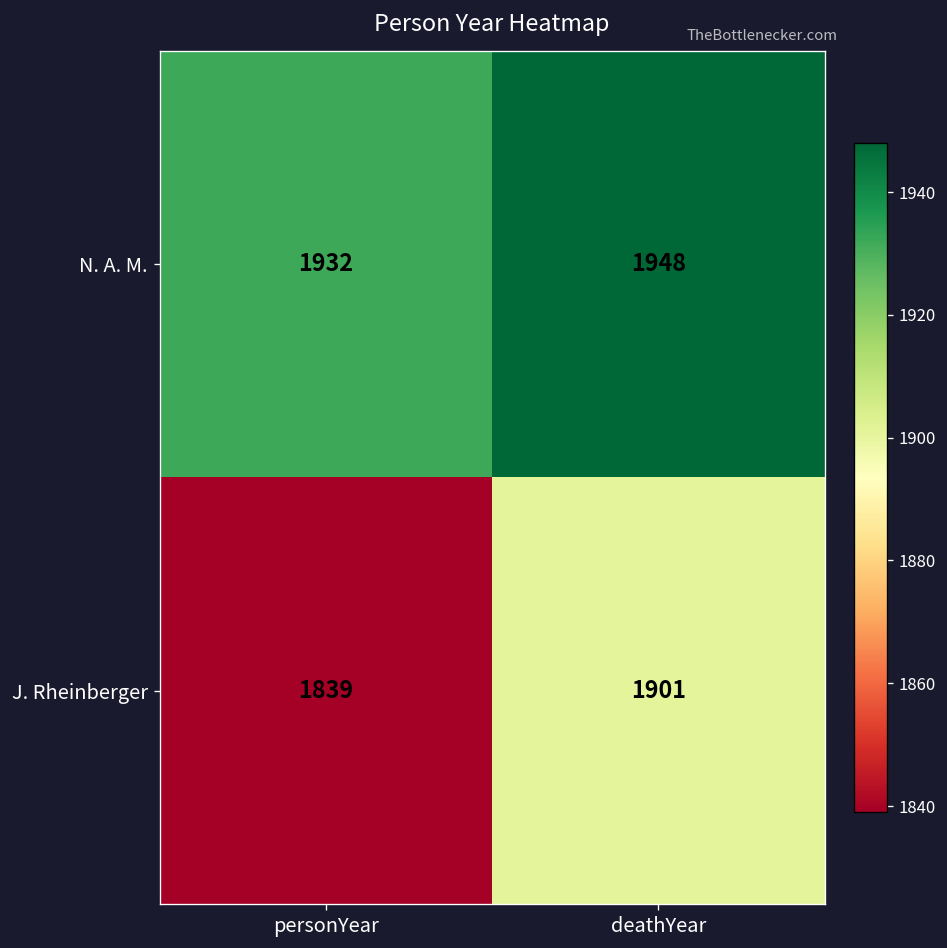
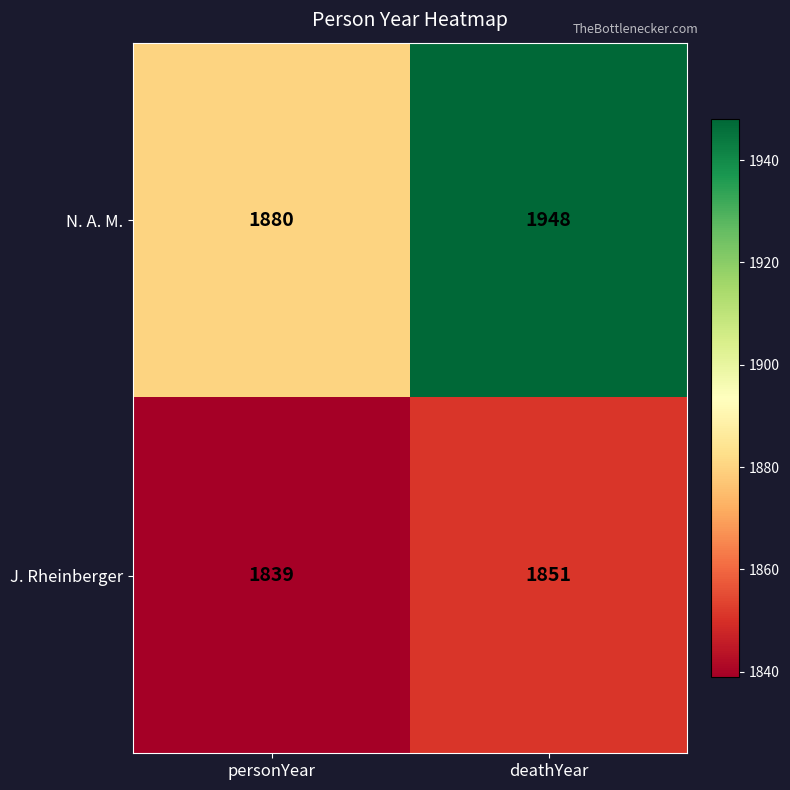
  {
    "N. A. M.": {
-     "personYear": 1932,
+     "personYear": 1880,
      "deathYear": 1948
    },
    "J. Rheinberger": {
      "personYear": 1839,
-     "deathYear": 1901
+     "deathYear": 1851
    }
  }
